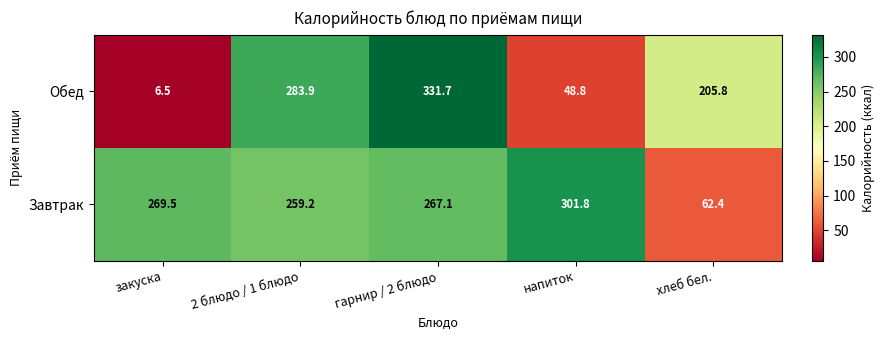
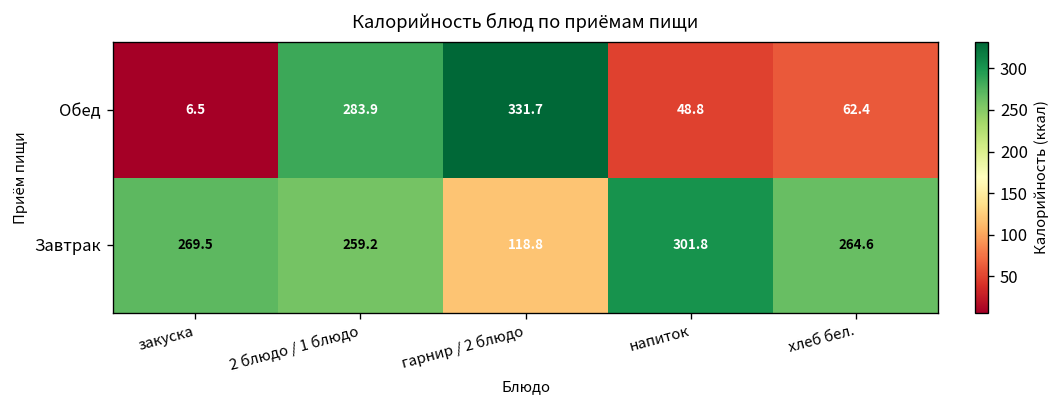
  {
    "Обед": {
      "закуска": 6.5,
      "2 блюдо / 1 блюдо": 283.9,
      "гарнир / 2 блюдо": 331.7,
      "напиток": 48.8,
-     "хлеб бел.": 205.8
+     "хлеб бел.": 62.4
    },
    "Завтрак": {
      "закуска": 269.5,
      "2 блюдо / 1 блюдо": 259.2,
-     "гарнир / 2 блюдо": 267.1,
+     "гарнир / 2 блюдо": 118.8,
      "напиток": 301.8,
-     "хлеб бел.": 62.4
+     "хлеб бел.": 264.6
    }
  }
